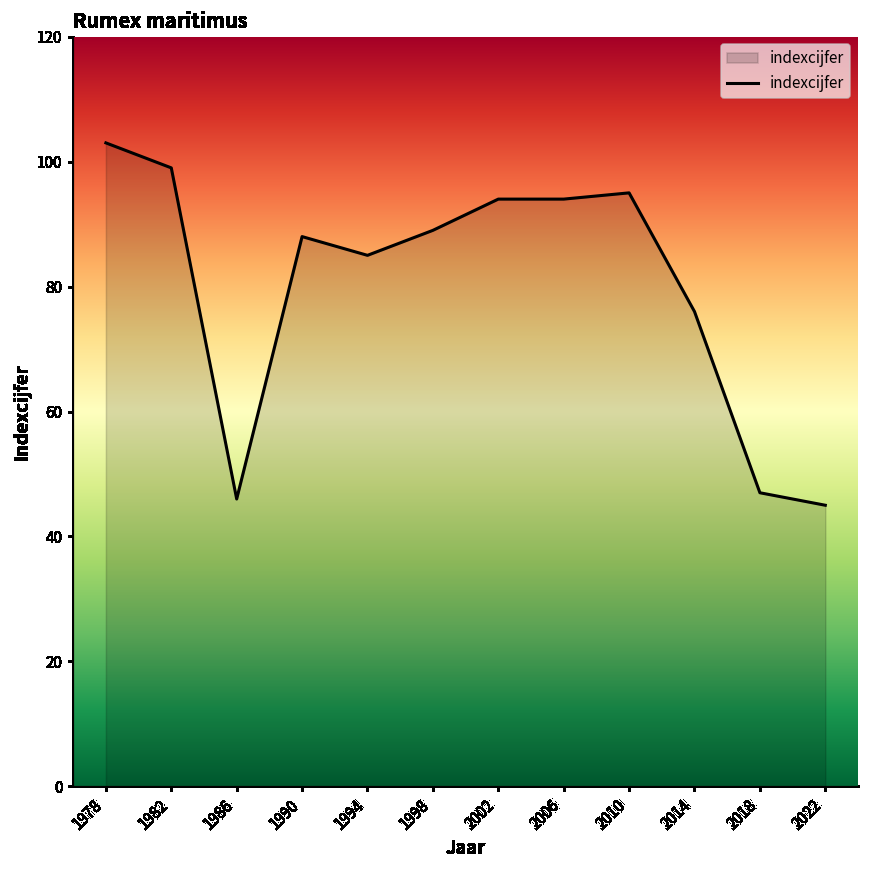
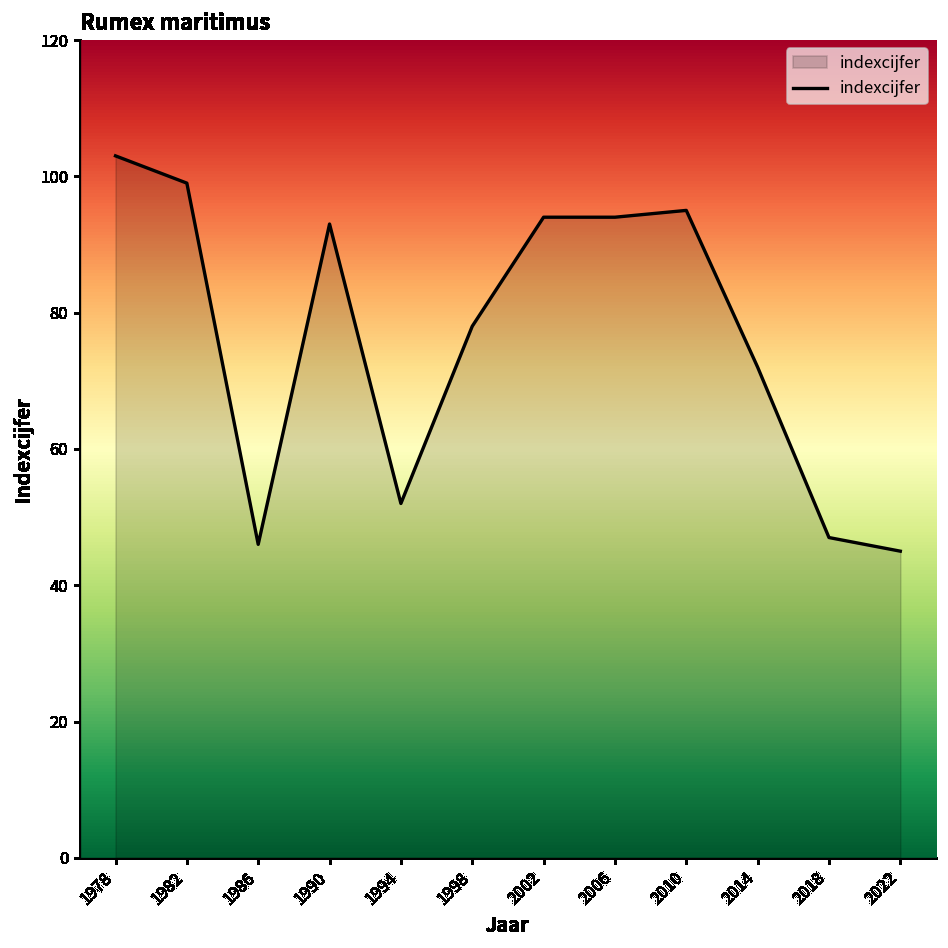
  {
    "1978": 103,
    "1982": 99,
    "1986": 46,
-   "1990": 88,
-   "1994": 85,
-   "1998": 89,
+   "1990": 93,
+   "1994": 52,
+   "1998": 78,
    "2002": 94,
    "2006": 94,
    "2010": 95,
-   "2014": 76,
+   "2014": 72,
    "2018": 47,
    "2022": 45
  }
